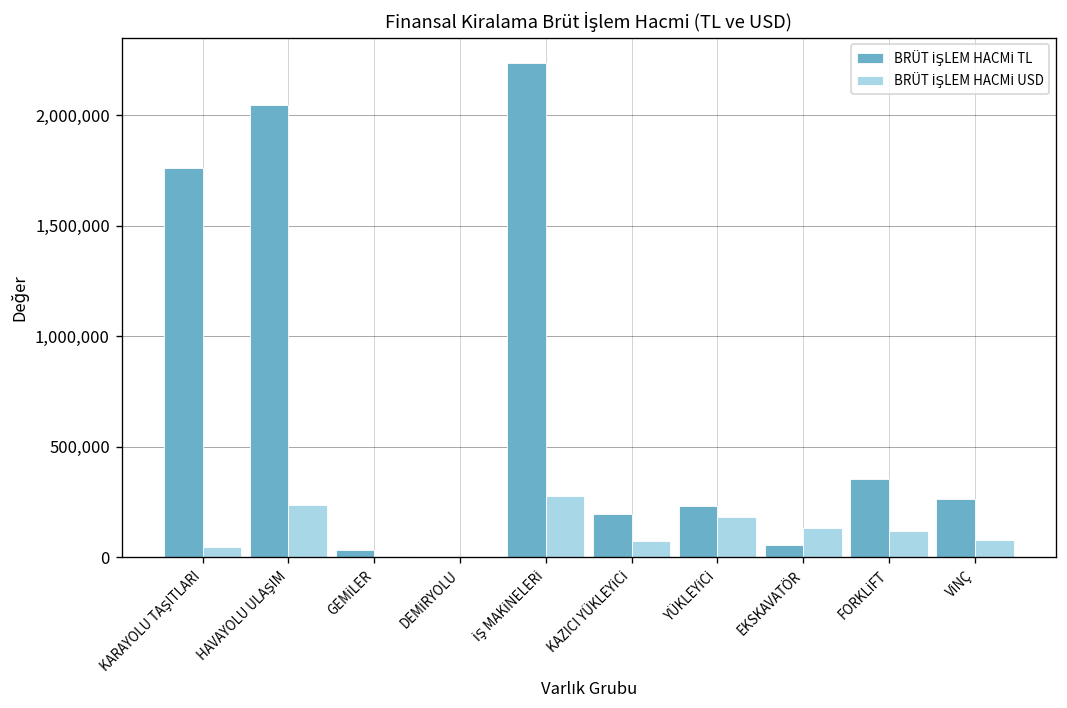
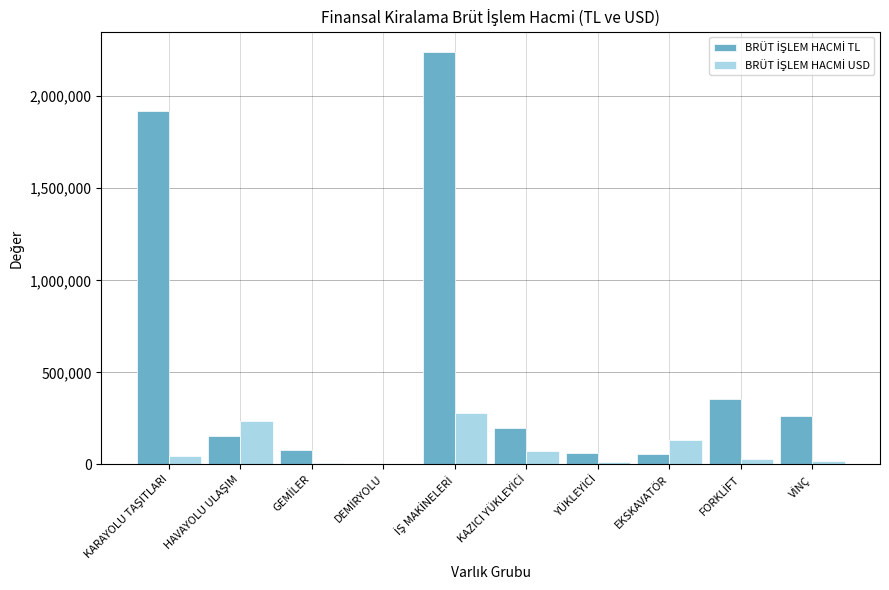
  {
    "BRÜT İŞLEM HACMİ TL": {
-     "KARAYOLU TAŞITLARI": "1,760,000",
-     "HAVAYOLU ULAŞIM": "2,050,000",
-     "GEMİLER": "30,000",
+     "KARAYOLU TAŞITLARI": "1,920,000",
+     "HAVAYOLU ULAŞIM": "150,000",
+     "GEMİLER": "80,000",
      "DEMİRYOLU": "0",
      "İŞ MAKİNELERİ": "2,240,000",
      "KAZICI YÜKLEYİCİ": "200,000",
-     "YÜKLEYİCİ": "230,000",
+     "YÜKLEYİCİ": "60,000",
      "EKSKAVATÖR": "50,000",
      "FORKLİFT": "360,000",
      "VİNÇ": "260,000"
    },
    "BRÜT İŞLEM HACMİ USD": {
      "KARAYOLU TAŞITLARI": "50,000",
      "HAVAYOLU ULAŞIM": "240,000",
      "DEMİRYOLU": "0",
      "İŞ MAKİNELERİ": "280,000",
      "KAZICI YÜKLEYİCİ": "70,000",
-     "YÜKLEYİCİ": "180,000",
+     "YÜKLEYİCİ": "20,000",
      "EKSKAVATÖR": "130,000",
-     "FORKLİFT": "120,000",
-     "VİNÇ": "80,000"
+     "FORKLİFT": "30,000",
+     "VİNÇ": "20,000"
    }
  }
